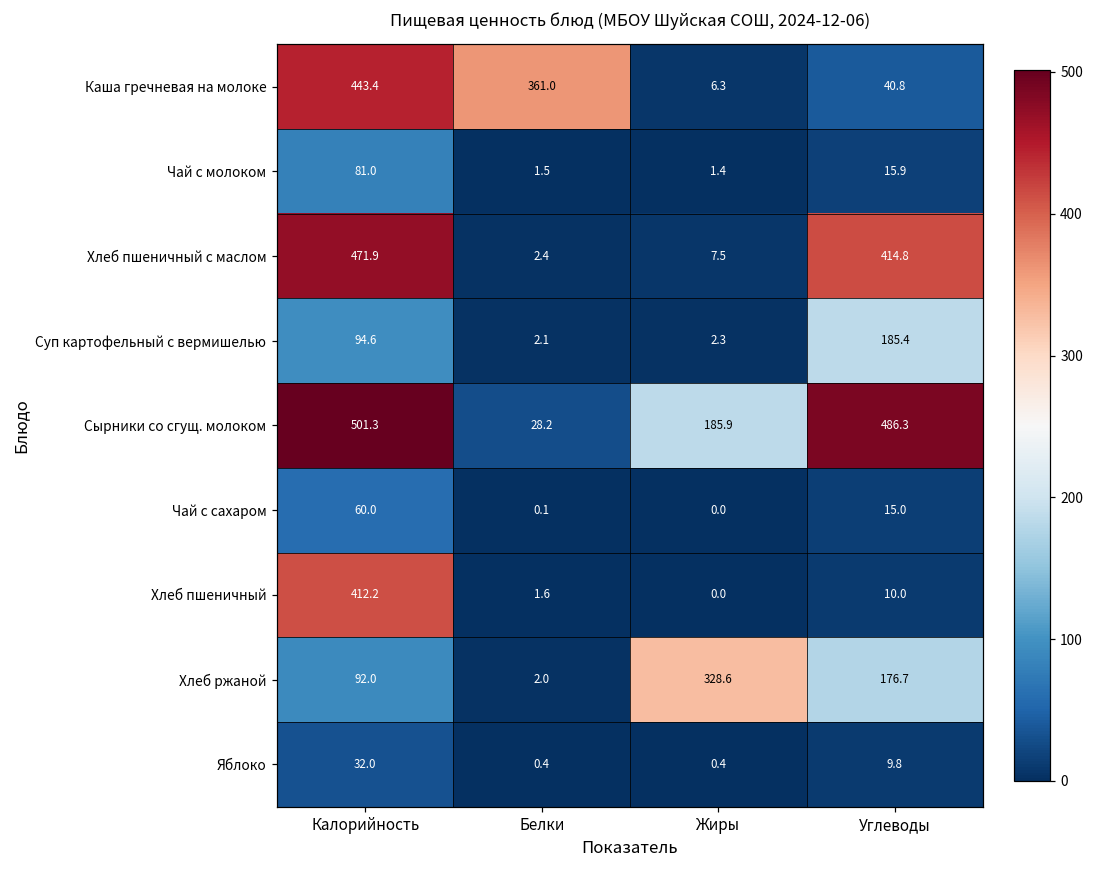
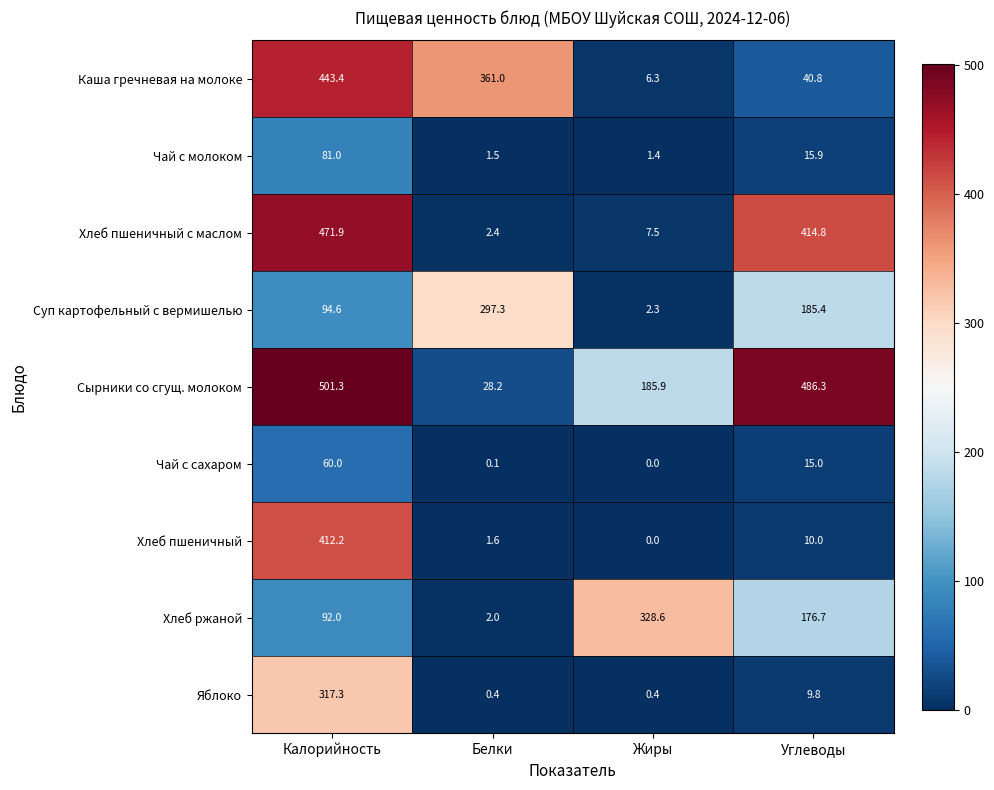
  {
    "Каша гречневая на молоке": {
      "Калорийность": 443.4,
      "Белки": 361.0,
      "Жиры": 6.3,
      "Углеводы": 40.8
    },
    "Чай с молоком": {
      "Калорийность": 81.0,
      "Белки": 1.5,
      "Жиры": 1.4,
      "Углеводы": 15.9
    },
    "Хлеб пшеничный с маслом": {
      "Калорийность": 471.9,
      "Белки": 2.4,
      "Жиры": 7.5,
      "Углеводы": 414.8
    },
    "Суп картофельный с вермишелью": {
      "Калорийность": 94.6,
-     "Белки": 2.1,
+     "Белки": 297.3,
      "Жиры": 2.3,
      "Углеводы": 185.4
    },
    "Сырники со сгущ. молоком": {
      "Калорийность": 501.3,
      "Белки": 28.2,
      "Жиры": 185.9,
      "Углеводы": 486.3
    },
    "Чай с сахаром": {
      "Калорийность": 60.0,
      "Белки": 0.1,
      "Жиры": 0.0,
      "Углеводы": 15.0
    },
    "Хлеб пшеничный": {
      "Калорийность": 412.2,
      "Белки": 1.6,
      "Жиры": 0.0,
      "Углеводы": 10.0
    },
    "Хлеб ржаной": {
      "Калорийность": 92.0,
      "Белки": 2.0,
      "Жиры": 328.6,
      "Углеводы": 176.7
    },
    "Яблоко": {
-     "Калорийность": 32.0,
+     "Калорийность": 317.3,
      "Белки": 0.4,
      "Жиры": 0.4,
      "Углеводы": 9.8
    }
  }
